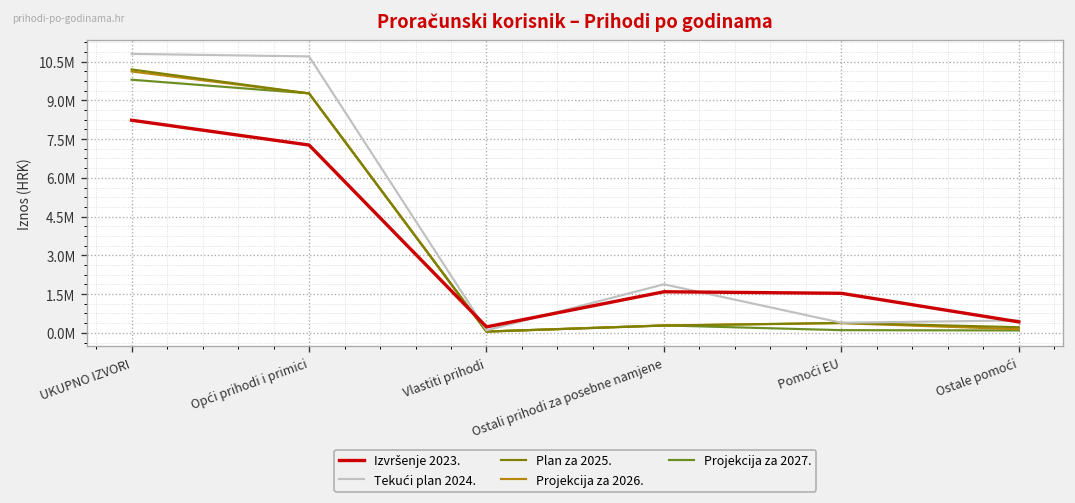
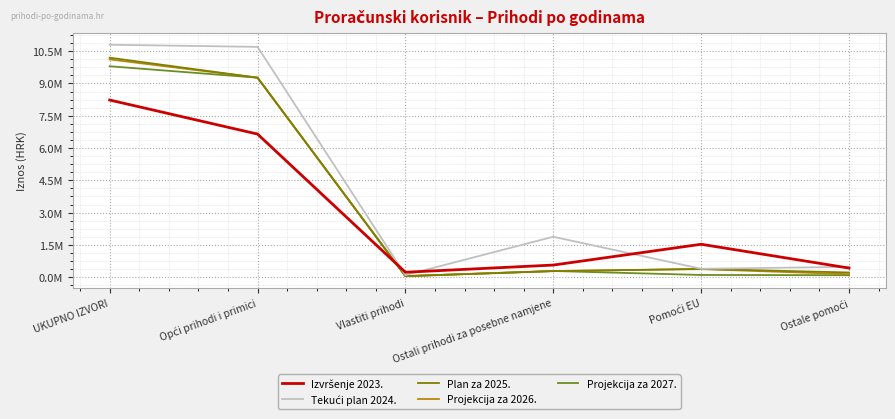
  {
    "Izvršenje 2023.": {
      "UKUPNO IZVORI": 8200000,
-     "Opći prihodi i primici": 7300000,
+     "Opći prihodi i primici": 6600000,
      "Vlastiti prihodi": 200000,
-     "Ostali prihodi za posebne namjene": 1600000,
+     "Ostali prihodi za posebne namjene": 600000,
      "Pomoći EU": 1500000
    },
    "Tekući plan 2024.": {
      "UKUPNO IZVORI": 10800000,
      "Opći prihodi i primici": 10700000,
      "Ostali prihodi za posebne namjene": 1900000
    }
  }
